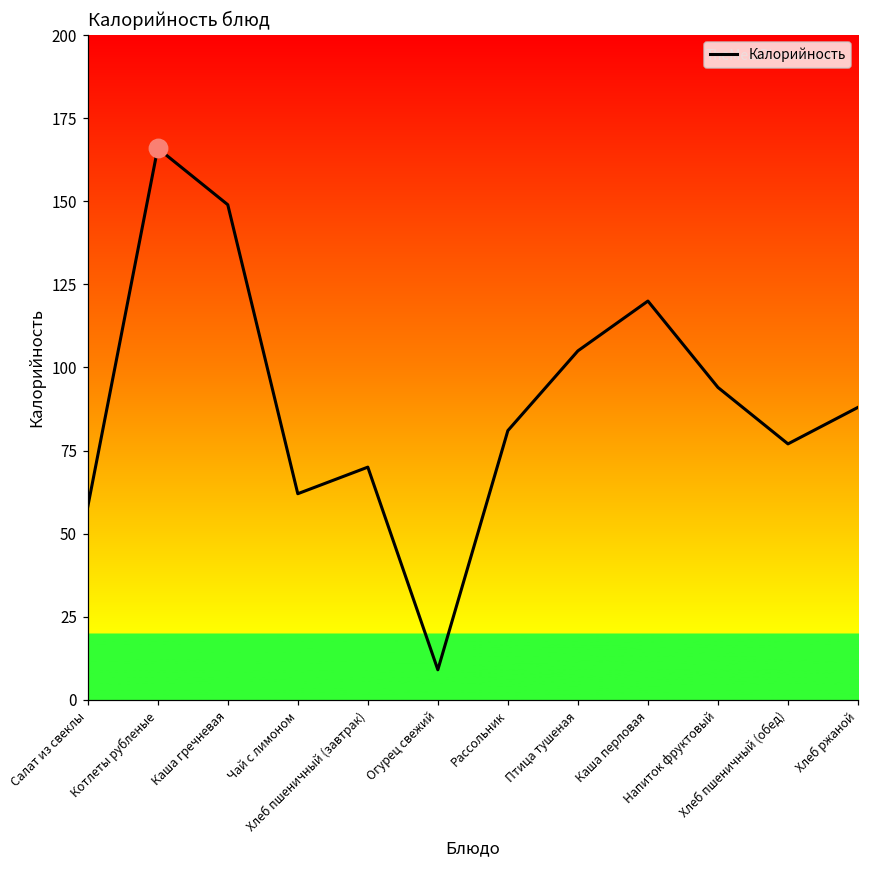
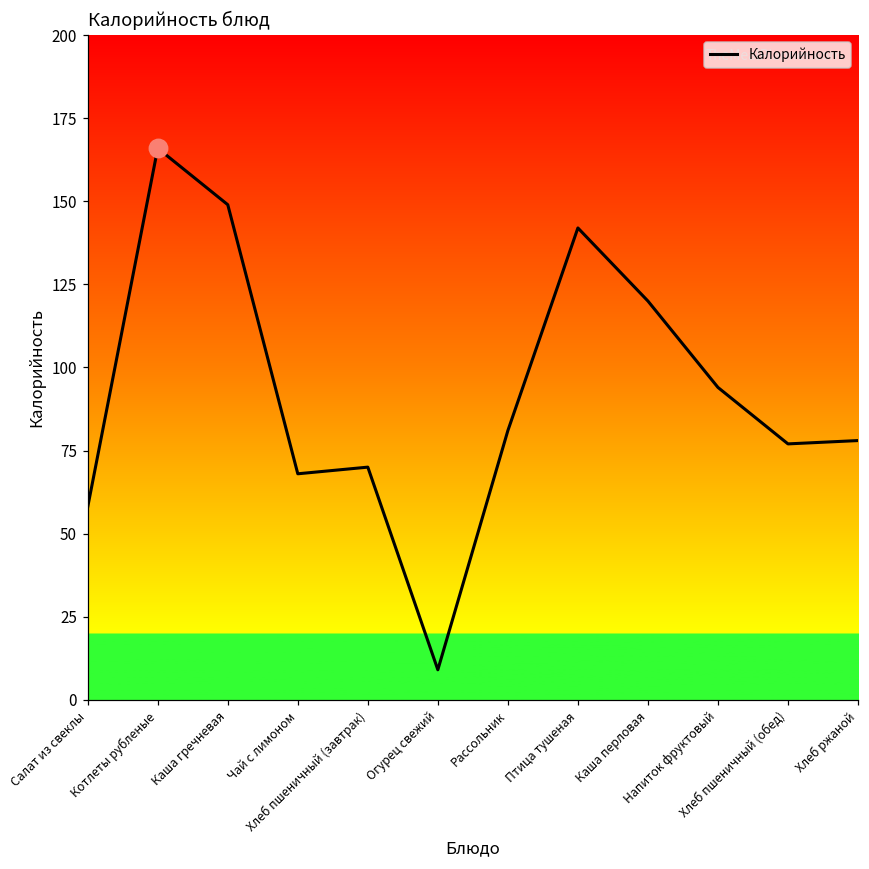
  {
    "Калорийность": {
      "Салат из свеклы": 58,
      "Каша гречневая": 149,
-     "Чай с лимоном": 62,
+     "Чай с лимоном": 68,
      "Хлеб пшеничный (завтрак)": 70,
      "Огурец свежий": 9,
      "Рассольник": 81,
-     "Птица тушеная": 105,
+     "Птица тушеная": 142,
      "Каша перловая": 120,
      "Напиток фруктовый": 94,
      "Хлеб пшеничный (обед)": 77,
-     "Хлеб ржаной": 88
+     "Хлеб ржаной": 78
    }
  }
